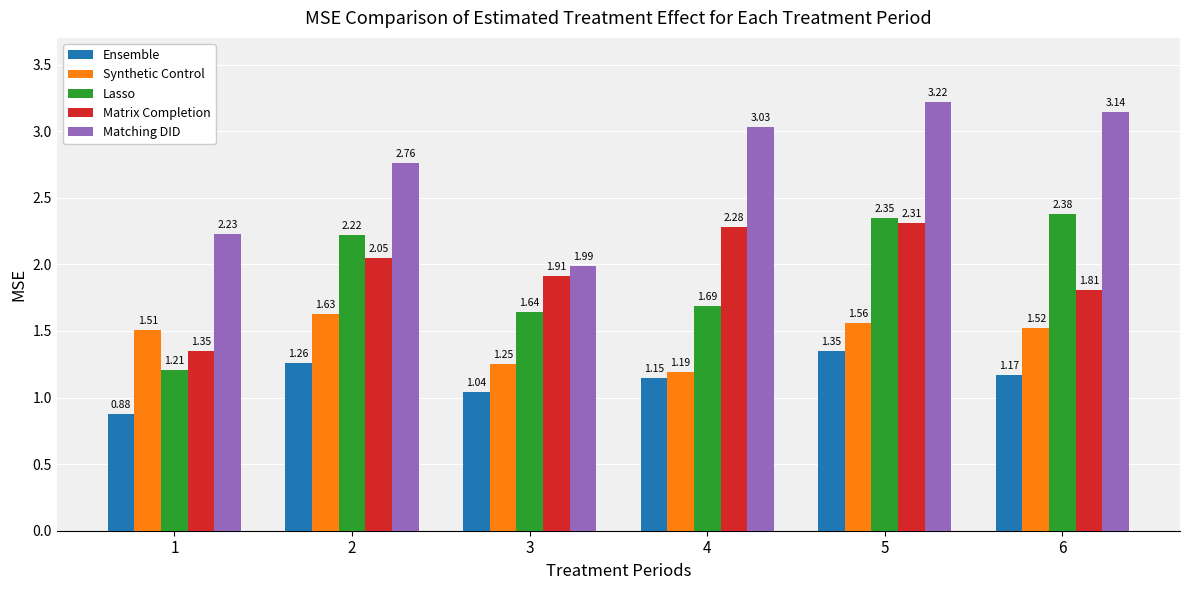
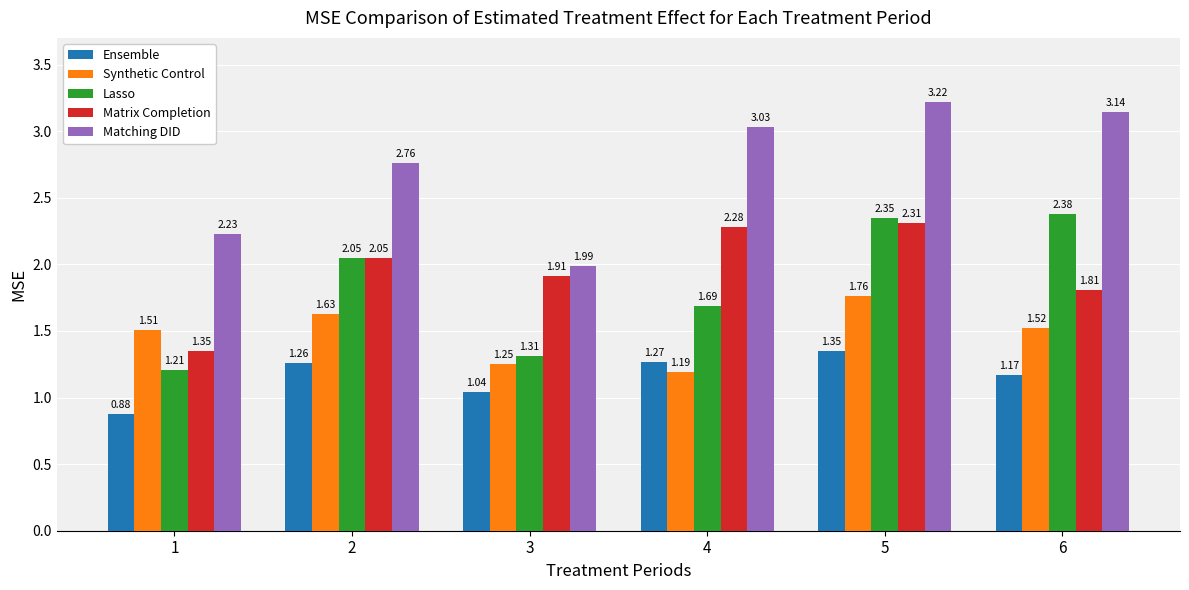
  {
    "Ensemble": {
      "1": 0.88,
      "2": 1.26,
      "3": 1.04,
-     "4": 1.15,
+     "4": 1.27,
      "5": 1.35,
      "6": 1.17
    },
    "Synthetic Control": {
      "1": 1.51,
      "2": 1.63,
      "3": 1.25,
      "4": 1.19,
-     "5": 1.56,
+     "5": 1.76,
      "6": 1.52
    },
    "Lasso": {
      "1": 1.21,
-     "2": 2.22,
-     "3": 1.64,
+     "2": 2.05,
+     "3": 1.31,
      "4": 1.69,
      "5": 2.35,
      "6": 2.38
    },
    "Matrix Completion": {
      "1": 1.35,
      "2": 2.05,
      "3": 1.91,
      "4": 2.28,
      "5": 2.31,
      "6": 1.81
    },
    "Matching DID": {
      "1": 2.23,
      "2": 2.76,
      "3": 1.99,
      "4": 3.03,
      "5": 3.22,
      "6": 3.14
    }
  }
